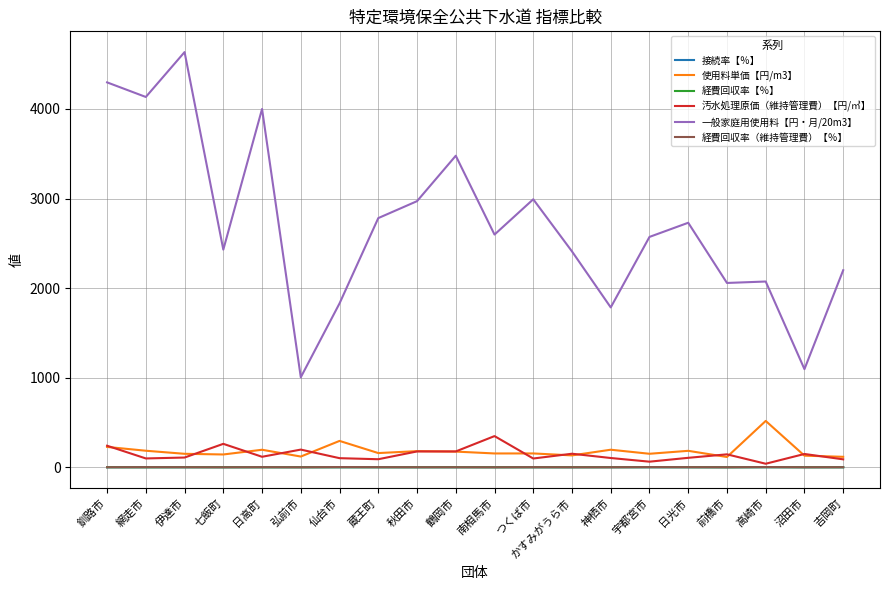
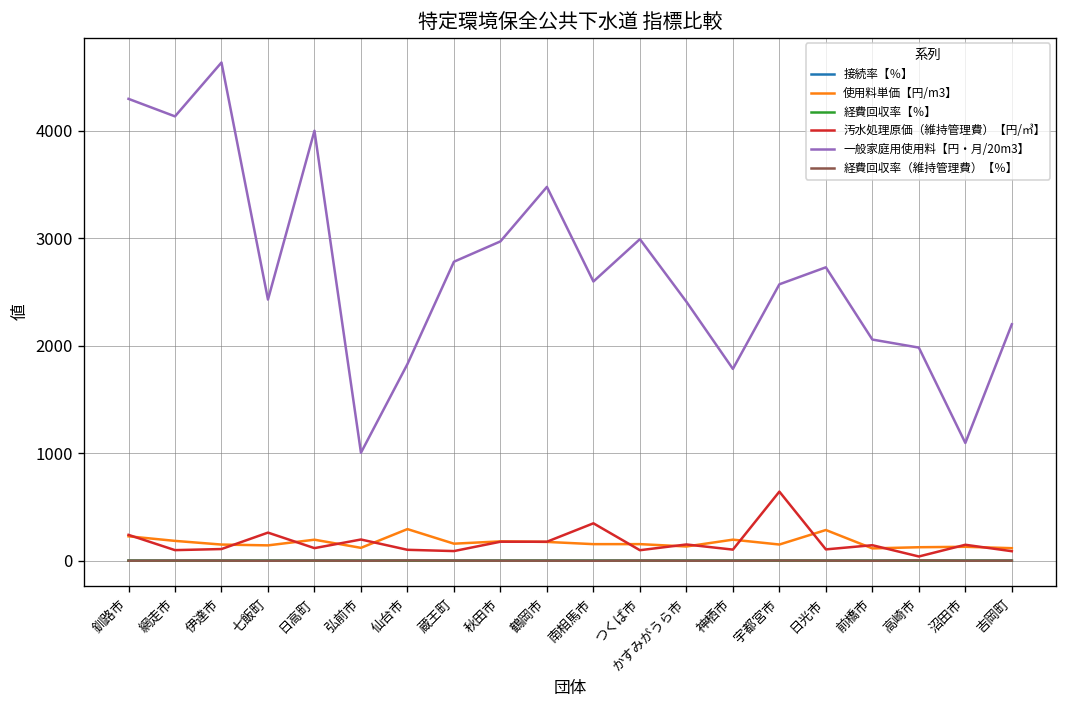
  {
    "経費回収率（維持管理費）【％】": {
      "釧路市": 0,
      "網走市": 0,
      "伊達市": 0,
      "七飯町": 0,
      "日高町": 0,
      "弘前市": 0,
      "仙台市": 0,
      "蔵王町": 0,
      "秋田市": 0,
      "鶴岡市": 0,
      "南相馬市": 0,
      "つくば市": 0,
      "かすみがうら市": 0,
      "神栖市": 0,
      "宇都宮市": 0,
      "日光市": 0,
      "前橋市": 0,
      "高崎市": 0,
      "沼田市": 0,
      "吉岡町": 0
    },
    "使用料単価【円/m3】": {
      "網走市": 200,
      "伊達市": 200,
      "七飯町": 100,
      "日高町": 200,
      "弘前市": 100,
      "仙台市": 300,
      "蔵王町": 200,
      "南相馬市": 200,
      "つくば市": 200,
      "神栖市": 200,
      "宇都宮市": 200,
-     "日光市": 200,
+     "日光市": 300,
      "前橋市": 100,
-     "高崎市": 500
+     "高崎市": 100
    },
    "汚水処理原価（維持管理費）【円/㎥】": {
      "網走市": 100,
      "伊達市": 100,
      "七飯町": 300,
      "日高町": 100,
      "弘前市": 200,
      "仙台市": 100,
      "蔵王町": 100,
      "南相馬市": 300,
      "つくば市": 100,
      "神栖市": 100,
-     "宇都宮市": 100,
+     "宇都宮市": 600,
      "日光市": 100,
      "前橋市": 100,
      "高崎市": 0
    },
    "一般家庭用使用料【円・月/20m3】": {
      "釧路市": 4300,
      "網走市": 4100,
      "伊達市": 4600,
      "七飯町": 2400,
      "日高町": 4000,
      "弘前市": 1000,
      "仙台市": 1800,
      "蔵王町": 2800,
      "秋田市": 3000,
      "鶴岡市": 3500,
      "南相馬市": 2600,
      "つくば市": 3000,
      "かすみがうら市": 2400,
      "神栖市": 1800,
      "宇都宮市": 2600,
      "日光市": 2700,
      "前橋市": 2100,
-     "高崎市": 2100,
+     "高崎市": 2000,
      "沼田市": 1100,
      "吉岡町": 2200
    }
  }
